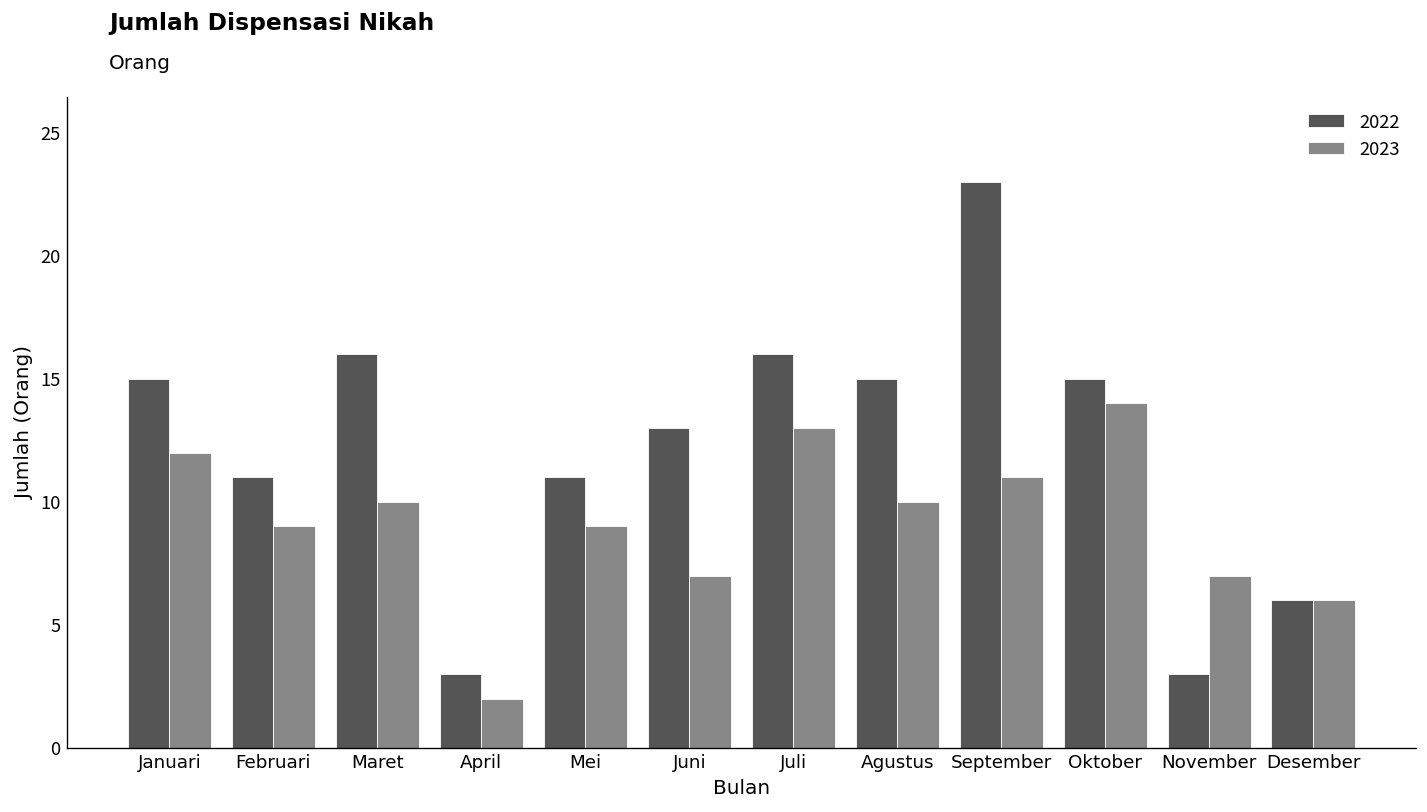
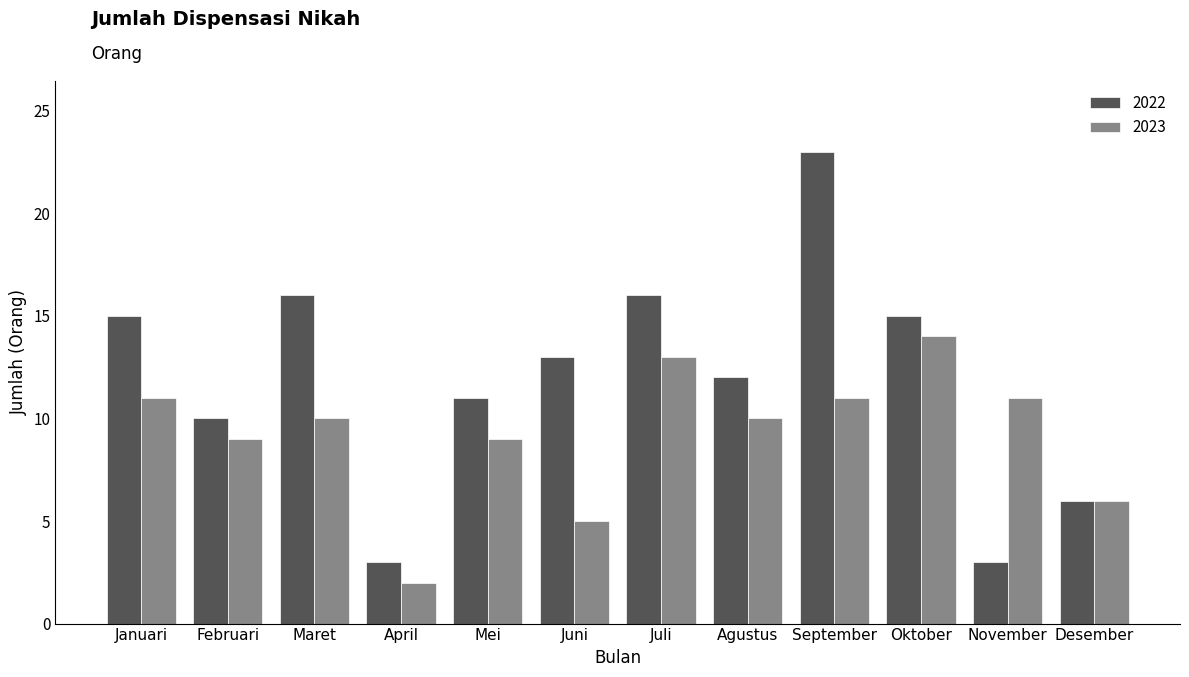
  {
    "2022": {
      "Januari": 15,
-     "Februari": 11,
+     "Februari": 10,
      "Maret": 16,
      "April": 3,
      "Mei": 11,
      "Juni": 13,
      "Juli": 16,
-     "Agustus": 15,
+     "Agustus": 12,
      "September": 23,
      "Oktober": 15,
      "November": 3,
      "Desember": 6
    },
    "2023": {
-     "Januari": 12,
+     "Januari": 11,
      "Februari": 9,
      "Maret": 10,
      "April": 2,
      "Mei": 9,
-     "Juni": 7,
+     "Juni": 5,
      "Juli": 13,
      "Agustus": 10,
      "September": 11,
      "Oktober": 14,
-     "November": 7,
+     "November": 11,
      "Desember": 6
    }
  }
